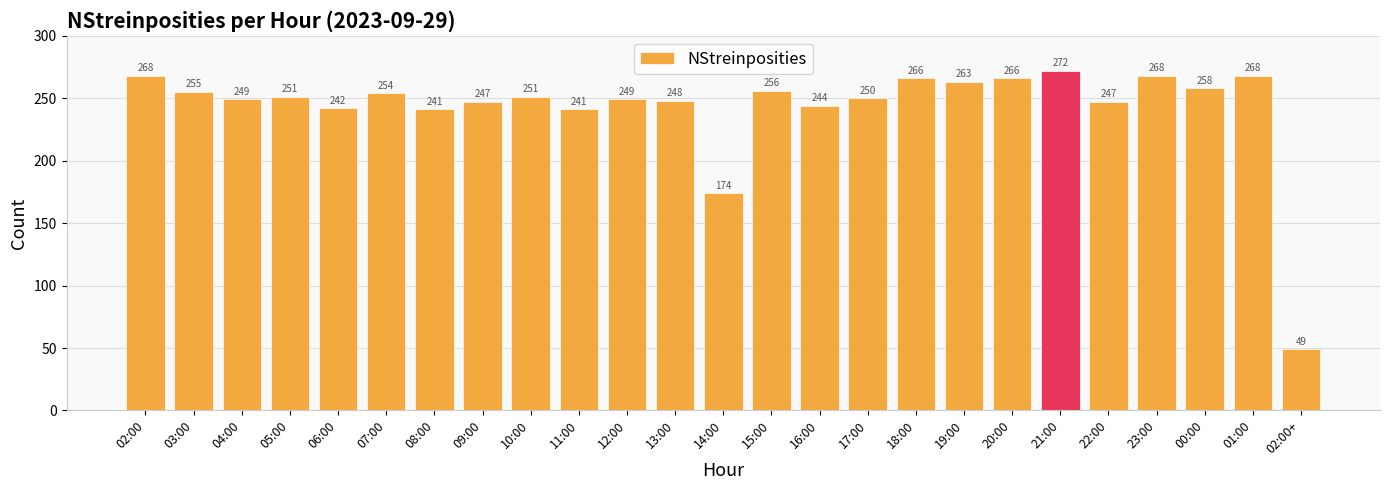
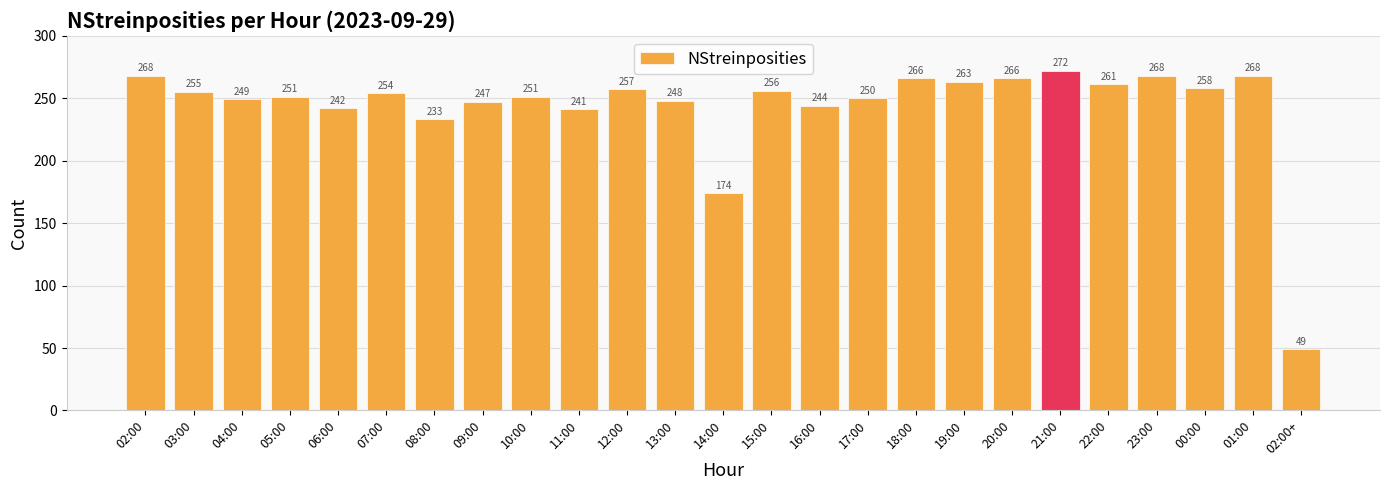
  {
    "02:00": 268,
    "03:00": 255,
    "04:00": 249,
    "05:00": 251,
    "06:00": 242,
    "07:00": 254,
-   "08:00": 241,
+   "08:00": 233,
    "09:00": 247,
    "10:00": 251,
    "11:00": 241,
-   "12:00": 249,
+   "12:00": 257,
    "13:00": 248,
    "14:00": 174,
    "15:00": 256,
    "16:00": 244,
    "17:00": 250,
    "18:00": 266,
    "19:00": 263,
    "20:00": 266,
    "21:00": 272,
-   "22:00": 247,
+   "22:00": 261,
    "23:00": 268,
    "00:00": 258,
    "01:00": 268,
    "02:00+": 49
  }
